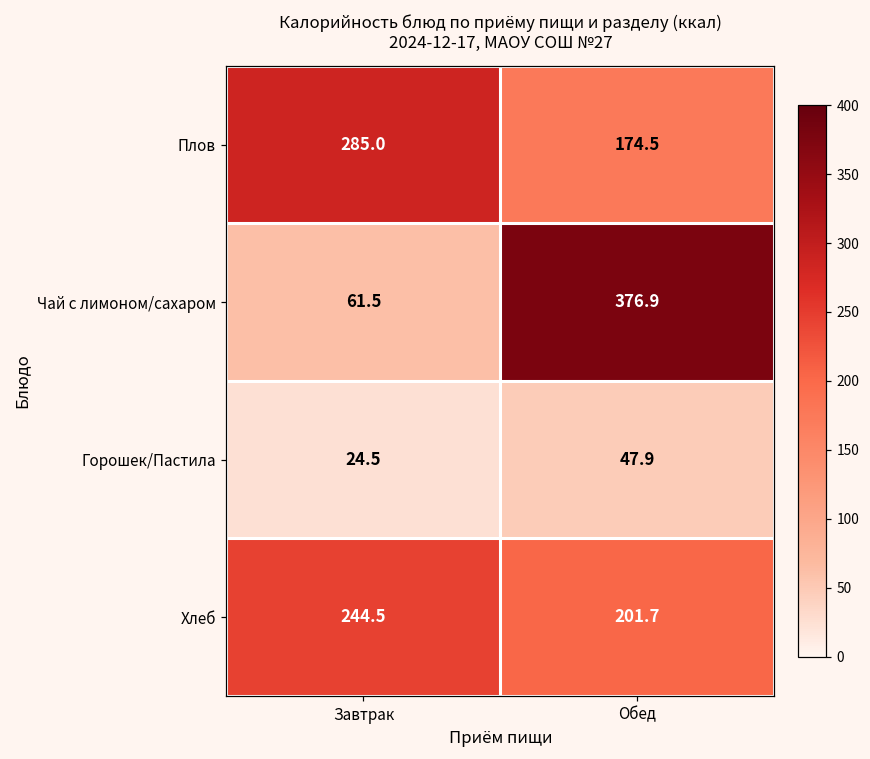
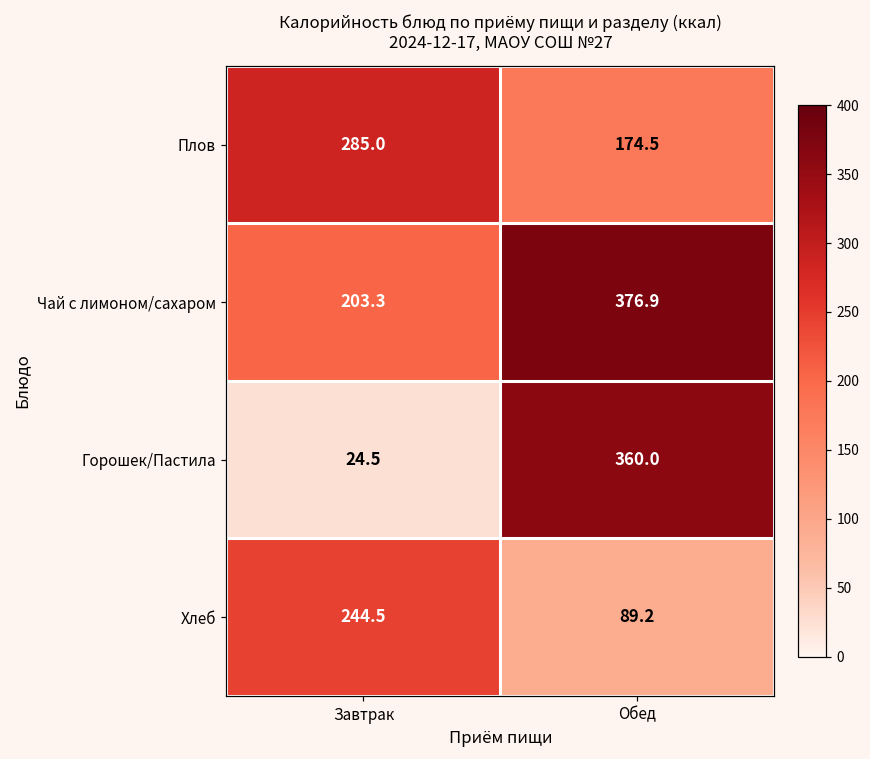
  {
    "Плов": {
      "Завтрак": 285.0,
      "Обед": 174.5
    },
    "Чай с лимоном/сахаром": {
-     "Завтрак": 61.5,
+     "Завтрак": 203.3,
      "Обед": 376.9
    },
    "Горошек/Пастила": {
      "Завтрак": 24.5,
-     "Обед": 47.9
+     "Обед": 360.0
    },
    "Хлеб": {
      "Завтрак": 244.5,
-     "Обед": 201.7
+     "Обед": 89.2
    }
  }
